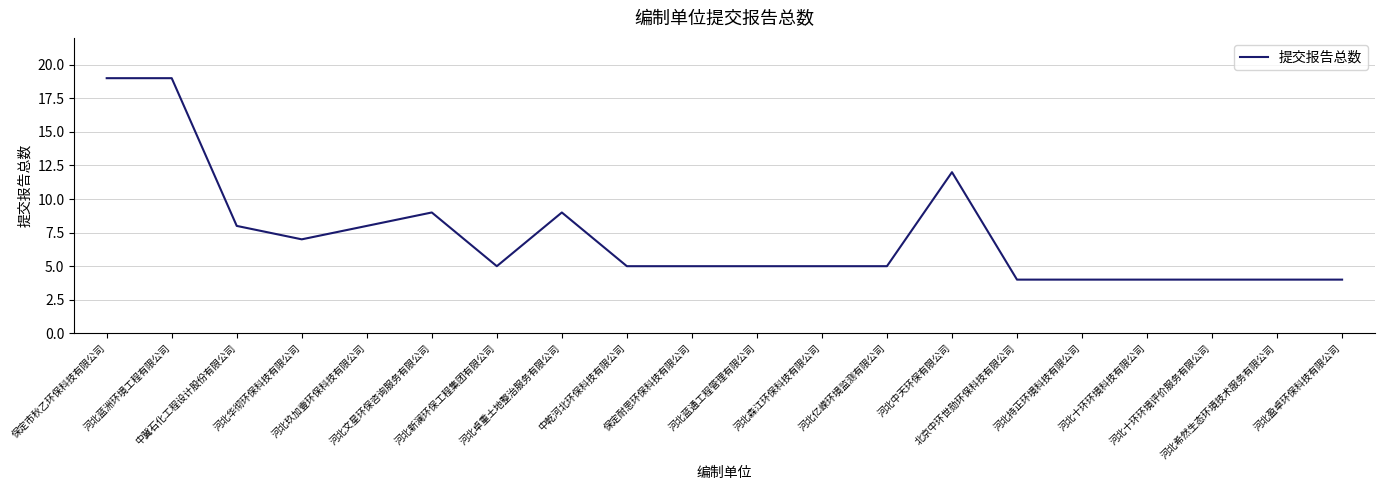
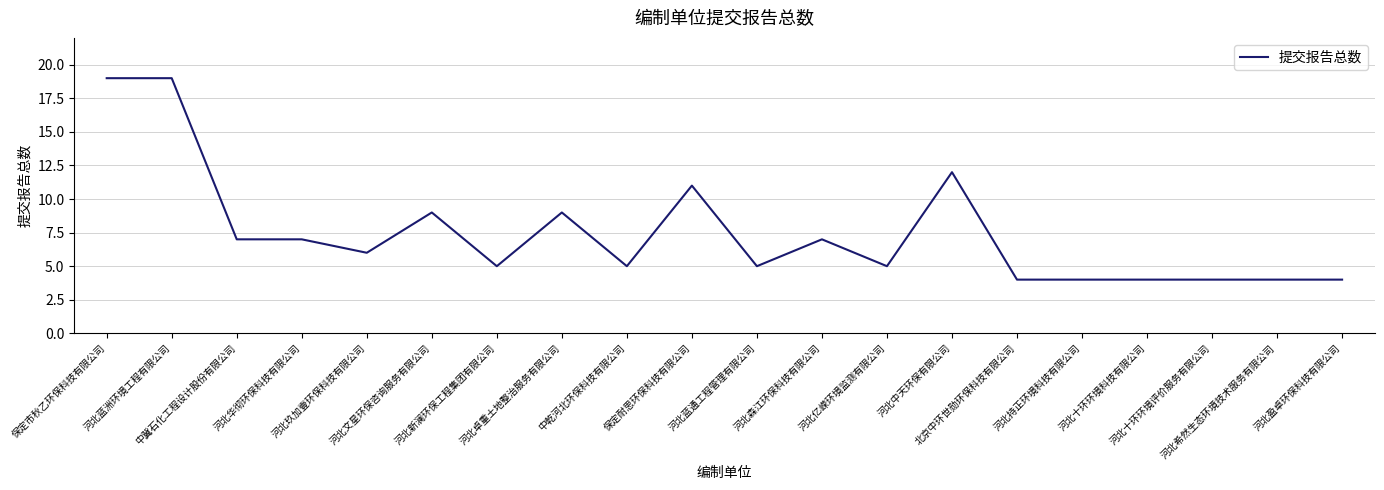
  {
    "保定市秋乙环保科技有限公司": 19,
    "河北蓝洲环境工程有限公司": 19,
-   "中冀石化工程设计股份有限公司": 8,
+   "中冀石化工程设计股份有限公司": 7,
    "河北华彻环保科技有限公司": 7,
-   "河北玖加壹环保科技有限公司": 8,
+   "河北玖加壹环保科技有限公司": 6,
    "河北文星环保咨询服务有限公司": 9,
    "河北新澜环保工程集团有限公司": 5,
    "河北卓重土地整治服务有限公司": 9,
    "中乾河北环保科技有限公司": 5,
-   "保定耐思环保科技有限公司": 5,
+   "保定耐思环保科技有限公司": 11,
    "河北蓝通工程管理有限公司": 5,
-   "河北森江环保科技有限公司": 5,
+   "河北森江环保科技有限公司": 7,
    "河北亿嵘环境监测有限公司": 5,
    "河北中天环保有限公司": 12,
    "北京中环世勋环保科技有限公司": 4,
    "河北持正环境科技有限公司": 4,
    "河北十环环境科技有限公司": 4,
    "河北十环环境评价服务有限公司": 4,
    "河北希然生态环境技术服务有限公司": 4,
    "河北盈卓环保科技有限公司": 4
  }
